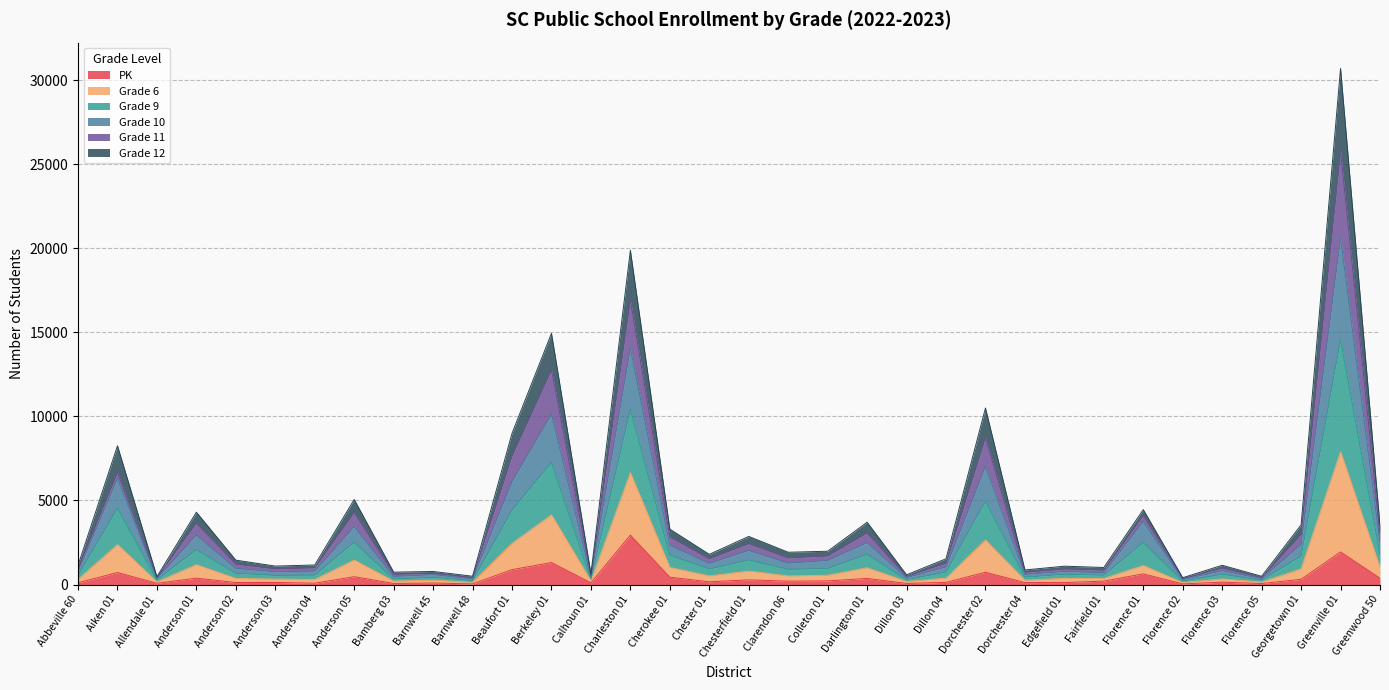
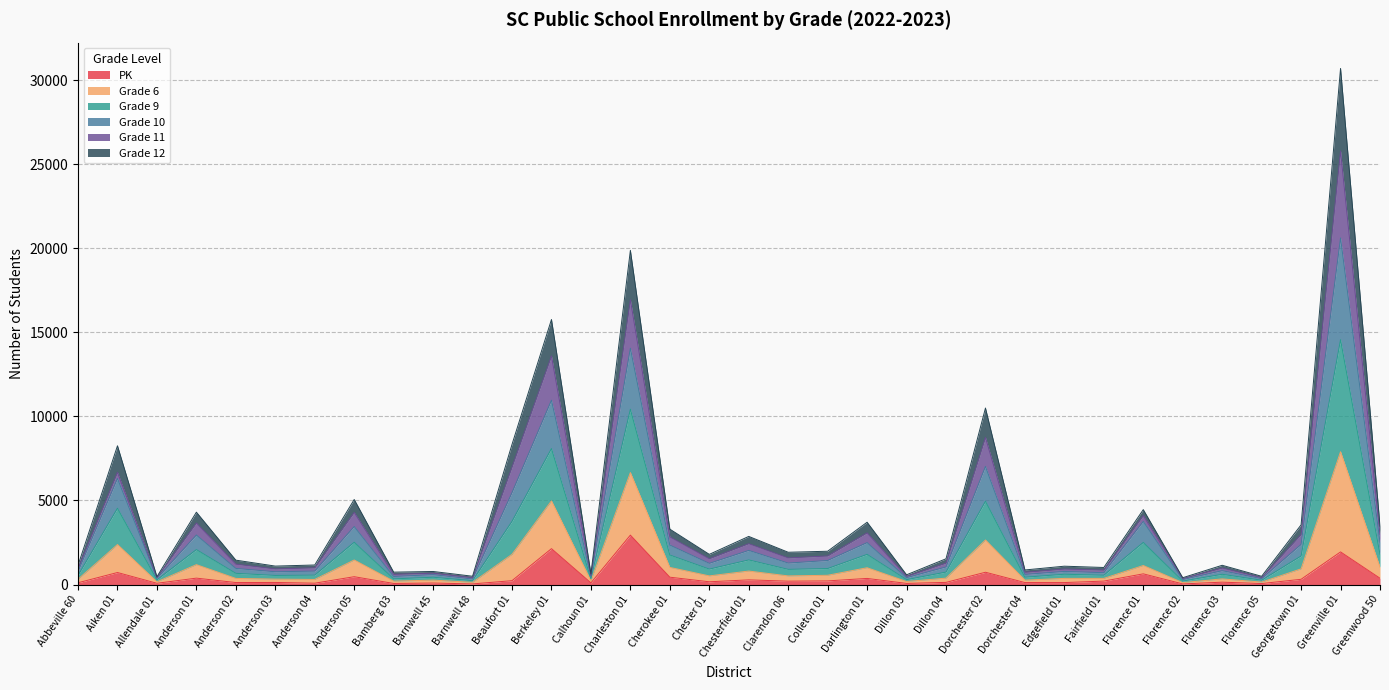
  {
    "PK": {
      "Abbeville 60": 100,
      "Aiken 01": 700,
      "Anderson 01": 400,
      "Anderson 02": 100,
      "Anderson 03": 100,
      "Anderson 04": 100,
      "Anderson 05": 500,
      "Barnwell 45": 100,
-     "Beaufort 01": 900,
-     "Berkeley 01": 1300,
+     "Beaufort 01": 200,
+     "Berkeley 01": 2100,
      "Charleston 01": 2900,
      "Cherokee 01": 400,
      "Chester 01": 200,
      "Chesterfield 01": 300,
      "Clarendon 06": 200,
      "Colleton 01": 200,
      "Darlington 01": 400,
      "Dillon 04": 100,
      "Dorchester 02": 700,
      "Edgefield 01": 100,
      "Fairfield 01": 200,
      "Florence 01": 600,
      "Florence 03": 100,
      "Georgetown 01": 300,
      "Greenville 01": 1900,
      "Greenwood 50": 400
    },
    "Grade 6": {
      "Abbeville 60": 200,
      "Aiken 01": 1700,
      "Anderson 01": 800,
      "Anderson 02": 200,
      "Anderson 03": 200,
      "Anderson 04": 200,
      "Anderson 05": 1000,
      "Barnwell 45": 200,
      "Beaufort 01": 1600,
      "Berkeley 01": 2800,
      "Charleston 01": 3700,
      "Cherokee 01": 600,
      "Chester 01": 400,
      "Chesterfield 01": 500,
      "Clarendon 06": 300,
      "Colleton 01": 300,
      "Darlington 01": 600,
      "Dillon 04": 300,
      "Dorchester 02": 1900,
      "Edgefield 01": 200,
      "Fairfield 01": 200,
      "Florence 01": 500,
      "Florence 03": 200,
      "Georgetown 01": 600,
      "Greenville 01": 6000,
      "Greenwood 50": 700
    },
    "Grade 11": {
      "Abbeville 60": 200,
      "Aiken 01": 400,
      "Anderson 01": 700,
      "Anderson 02": 300,
      "Anderson 03": 200,
      "Anderson 04": 200,
      "Anderson 05": 800,
      "Beaufort 01": 1500,
      "Berkeley 01": 2600,
      "Charleston 01": 2900,
      "Cherokee 01": 500,
      "Chester 01": 300,
      "Chesterfield 01": 400,
      "Clarendon 06": 300,
      "Colleton 01": 300,
      "Darlington 01": 600,
      "Dillon 04": 200,
      "Dorchester 02": 1700,
      "Fairfield 01": 200,
      "Florence 01": 300,
      "Florence 03": 200,
      "Georgetown 01": 600,
      "Greenville 01": 5200,
      "Greenwood 50": 500
    },
    "Grade 12": {
      "Abbeville 60": 200,
      "Aiken 01": 1600,
      "Anderson 01": 600,
      "Anderson 02": 200,
      "Anderson 03": 200,
      "Anderson 04": 200,
      "Anderson 05": 800,
      "Beaufort 01": 1400,
      "Berkeley 01": 2200,
      "Charleston 01": 2900,
      "Cherokee 01": 500,
      "Chester 01": 300,
      "Chesterfield 01": 400,
      "Clarendon 06": 300,
      "Colleton 01": 300,
      "Darlington 01": 600,
      "Dillon 04": 300,
      "Dorchester 02": 1700,
      "Edgefield 01": 200,
      "Fairfield 01": 200,
      "Florence 01": 400,
      "Florence 03": 200,
      "Georgetown 01": 600,
      "Greenville 01": 4900,
      "Greenwood 50": 500
    }
  }
